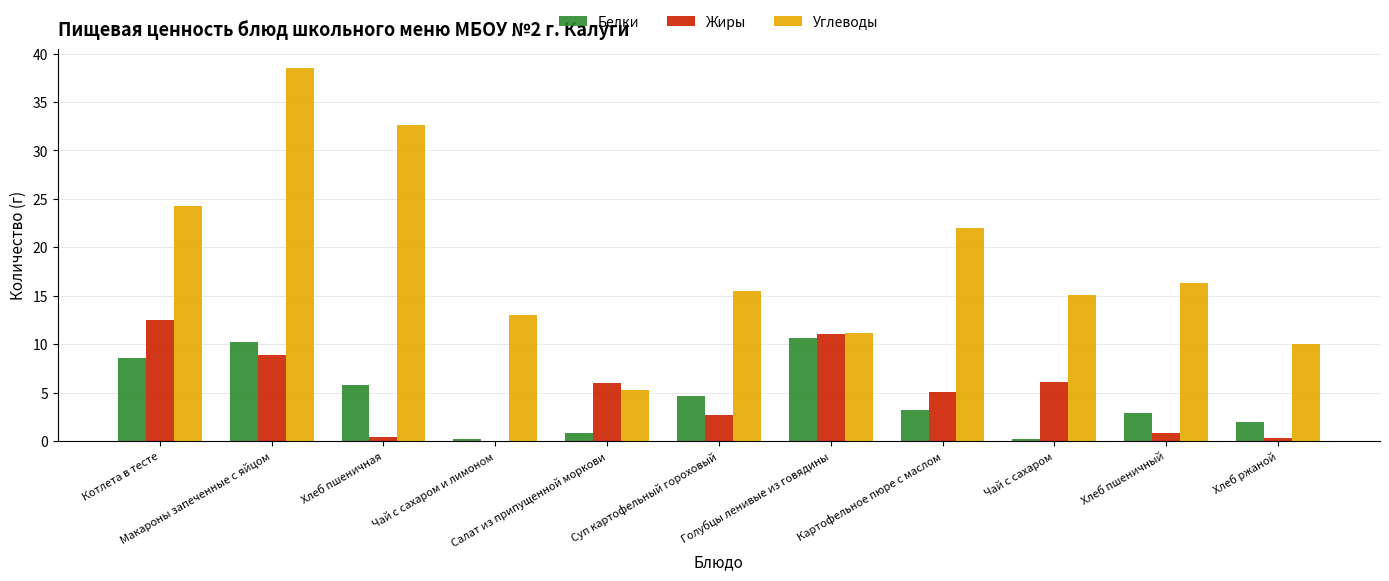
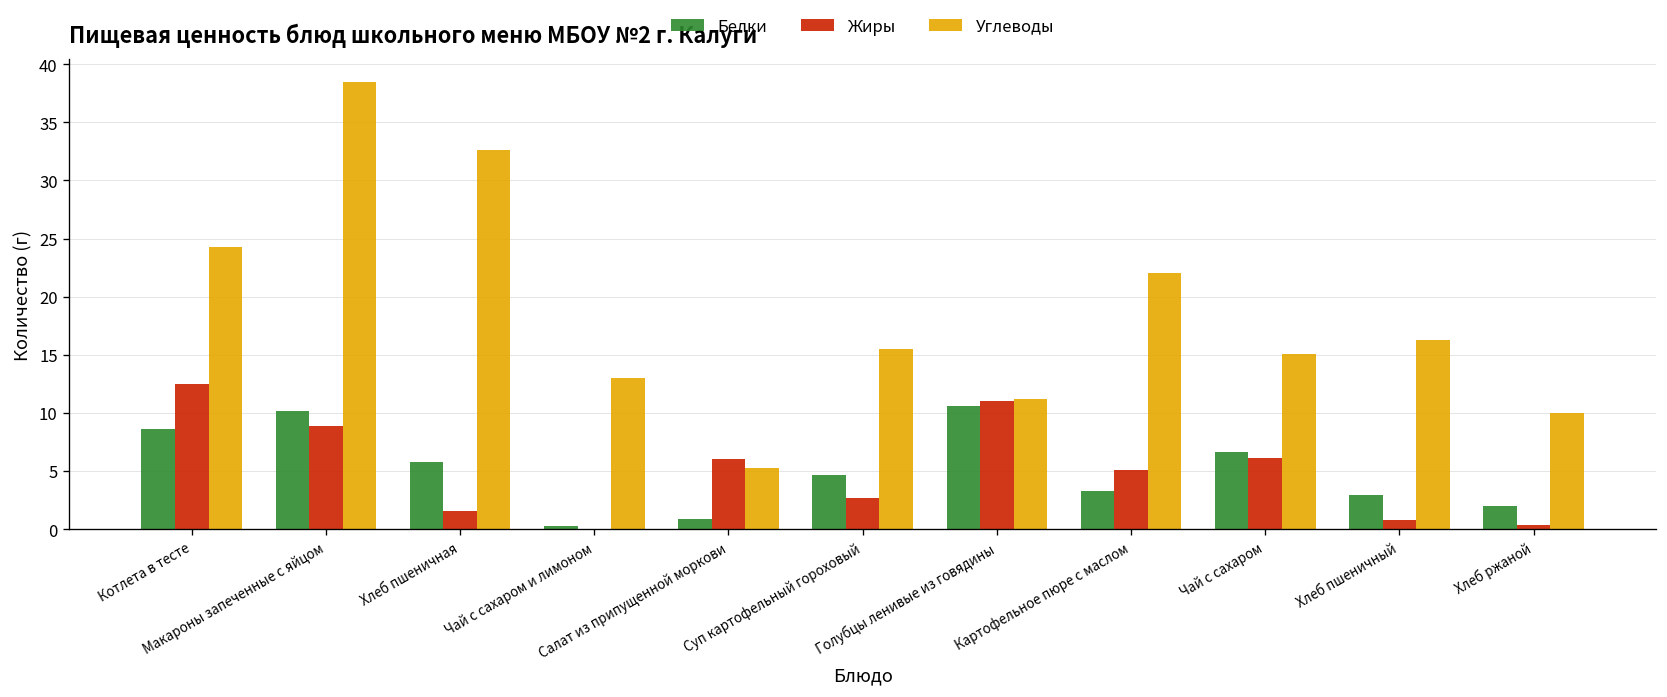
  {
    "Белки": {
      "Котлета в тесте": 9,
      "Макароны запеченные с яйцом": 10,
      "Хлеб пшеничная": 6,
      "Салат из припущенной моркови": 1,
      "Суп картофельный гороховый": 5,
      "Голубцы ленивые из говядины": 11,
      "Картофельное пюре с маслом": 3,
-     "Чай с сахаром": 0,
+     "Чай с сахаром": 7,
      "Хлеб пшеничный": 3,
      "Хлеб ржаной": 2
    },
    "Жиры": {
      "Котлета в тесте": 13,
      "Макароны запеченные с яйцом": 9,
-     "Хлеб пшеничная": 0,
+     "Хлеб пшеничная": 2,
      "Салат из припущенной моркови": 6,
      "Суп картофельный гороховый": 3,
      "Голубцы ленивые из говядины": 11,
      "Картофельное пюре с маслом": 5,
      "Чай с сахаром": 6,
      "Хлеб пшеничный": 1,
      "Хлеб ржаной": 0
    },
    "Углеводы": {
      "Котлета в тесте": 24,
      "Макароны запеченные с яйцом": 39,
      "Хлеб пшеничная": 33,
      "Чай с сахаром и лимоном": 13,
      "Салат из припущенной моркови": 5,
      "Суп картофельный гороховый": 16,
      "Голубцы ленивые из говядины": 11,
      "Картофельное пюре с маслом": 22,
      "Чай с сахаром": 15,
      "Хлеб пшеничный": 16,
      "Хлеб ржаной": 10
    }
  }
